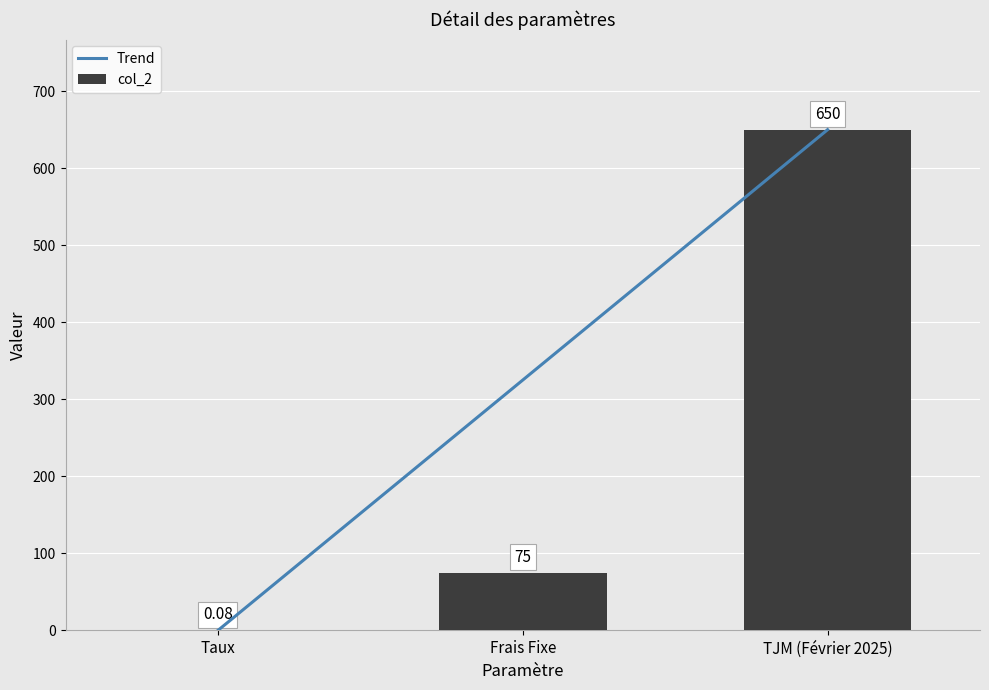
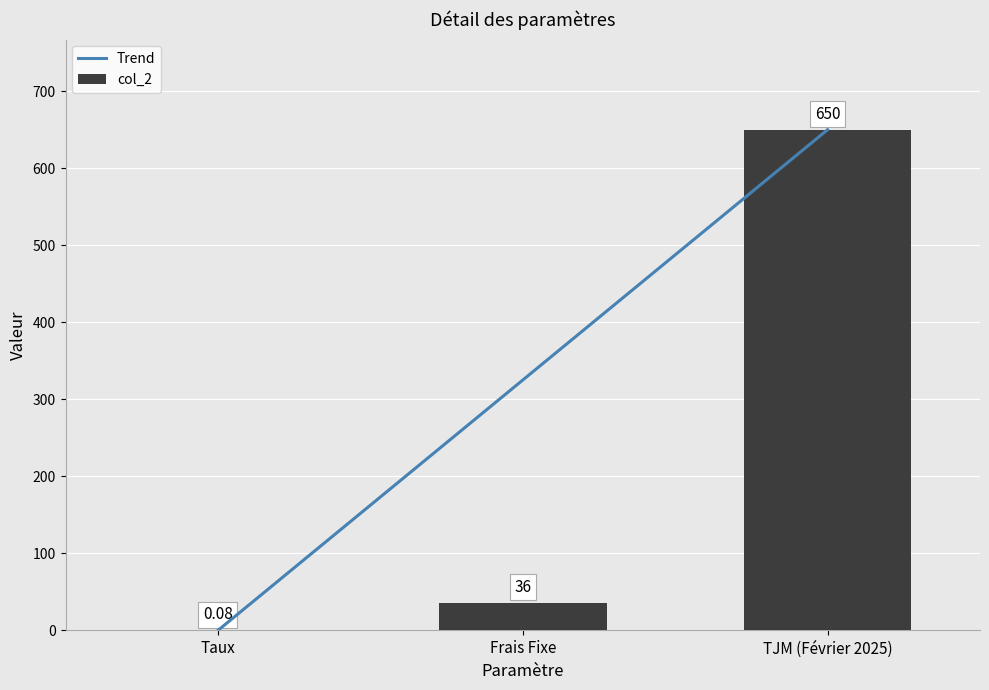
  {
    "col_2": {
-     "Frais Fixe": 75
+     "Frais Fixe": 36
    },
    "Trend": {
      "Frais Fixe": 330
    }
  }
